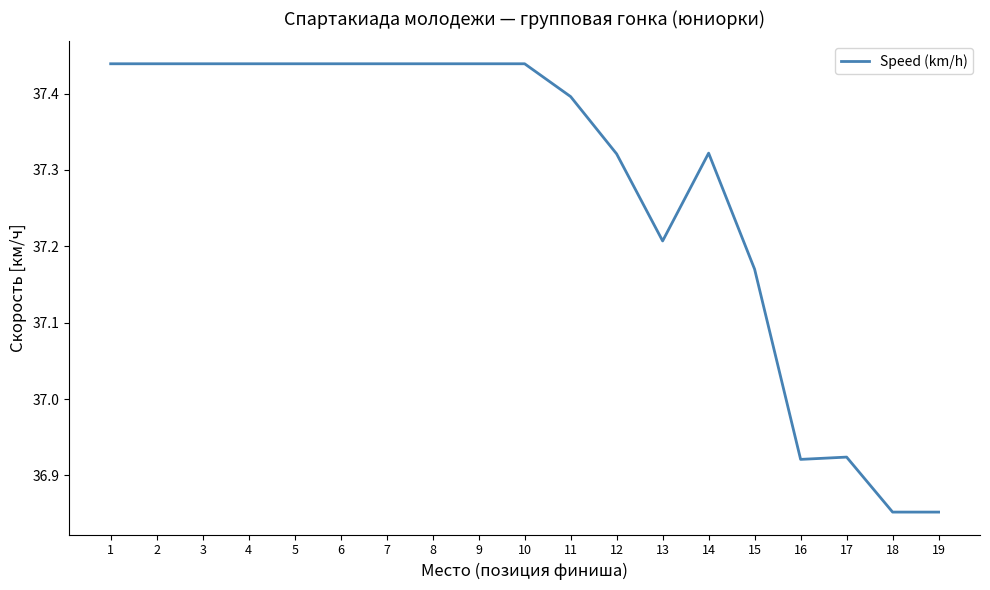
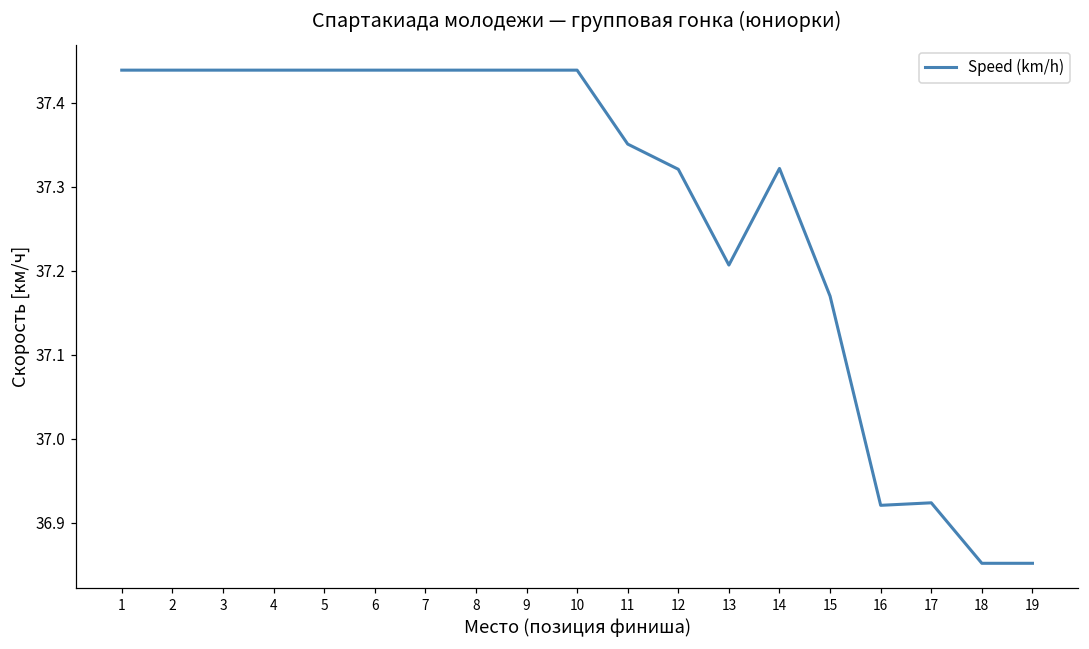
  {
    "1": 37.44,
    "2": 37.44,
    "3": 37.44,
    "4": 37.44,
    "5": 37.44,
    "6": 37.44,
    "7": 37.44,
    "8": 37.44,
    "9": 37.44,
    "10": 37.44,
-   "11": 37.40,
+   "11": 37.35,
    "12": 37.32,
    "13": 37.21,
    "14": 37.32,
    "15": 37.17,
    "16": 36.92,
    "17": 36.92,
    "18": 36.85,
    "19": 36.85
  }
